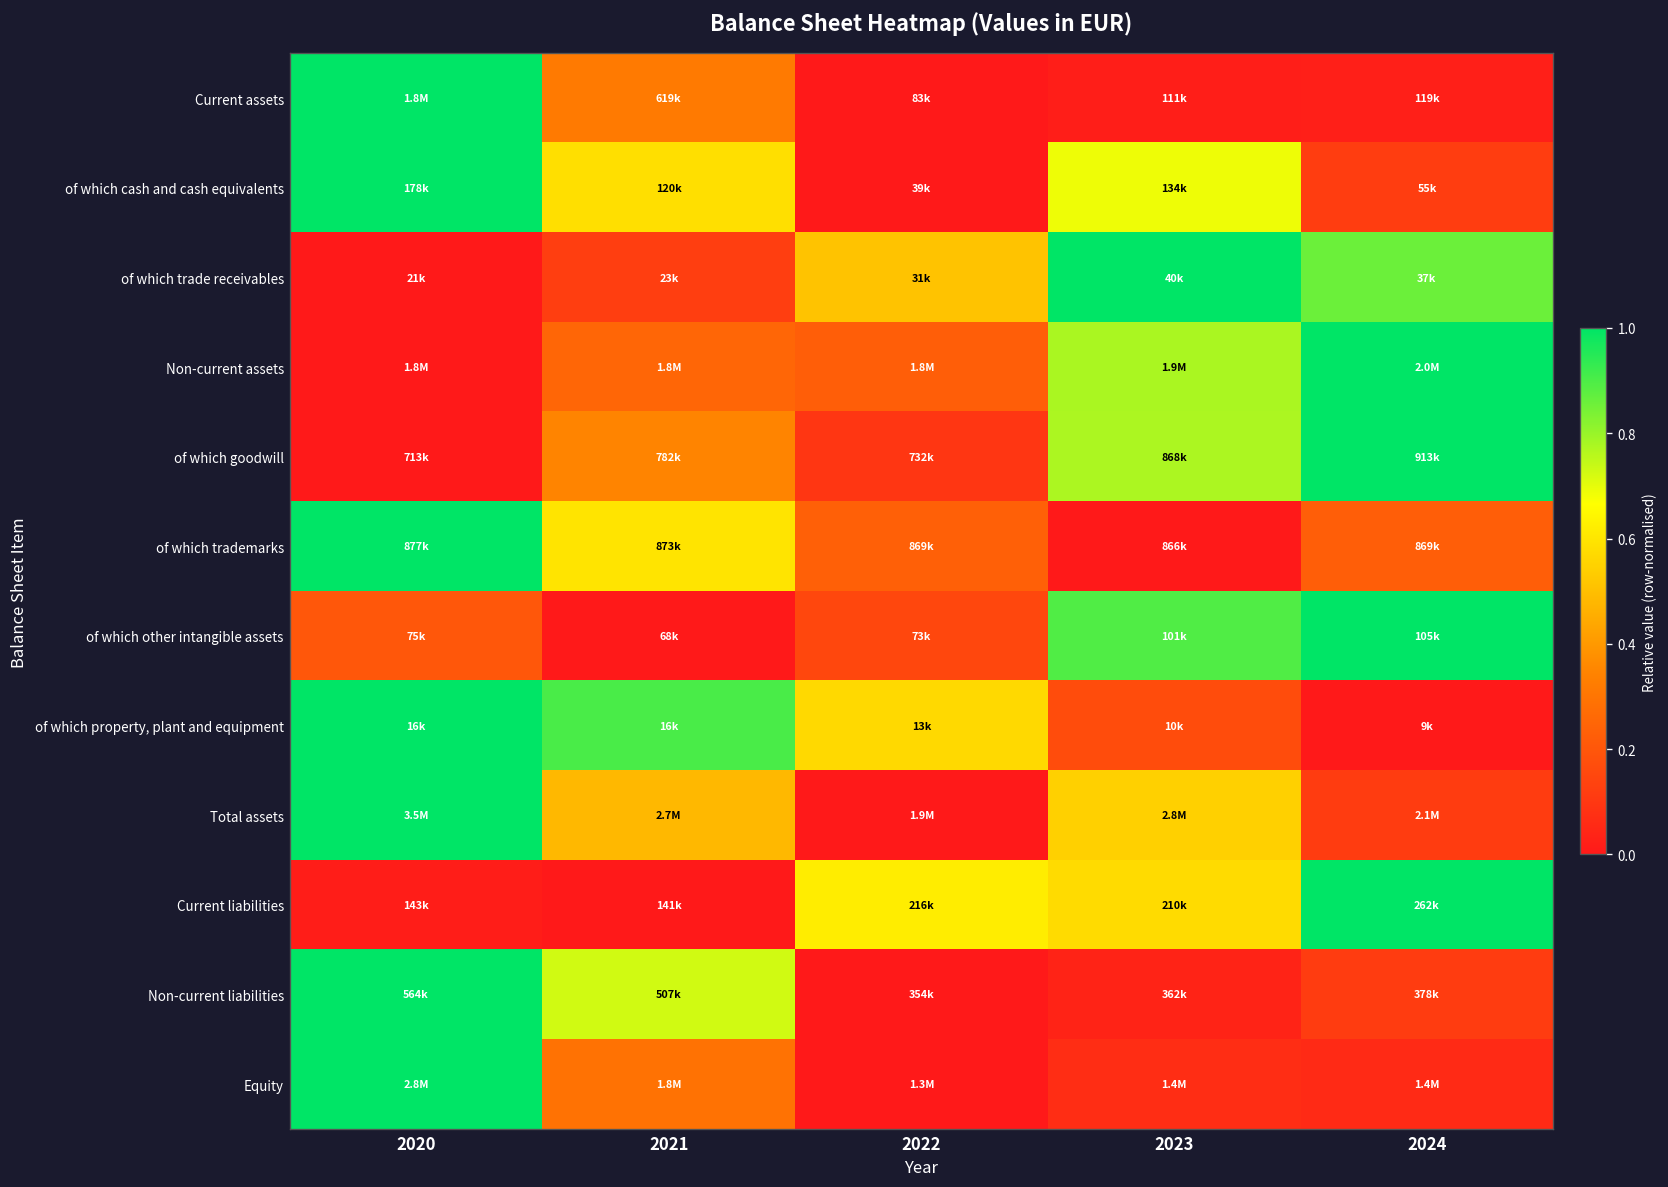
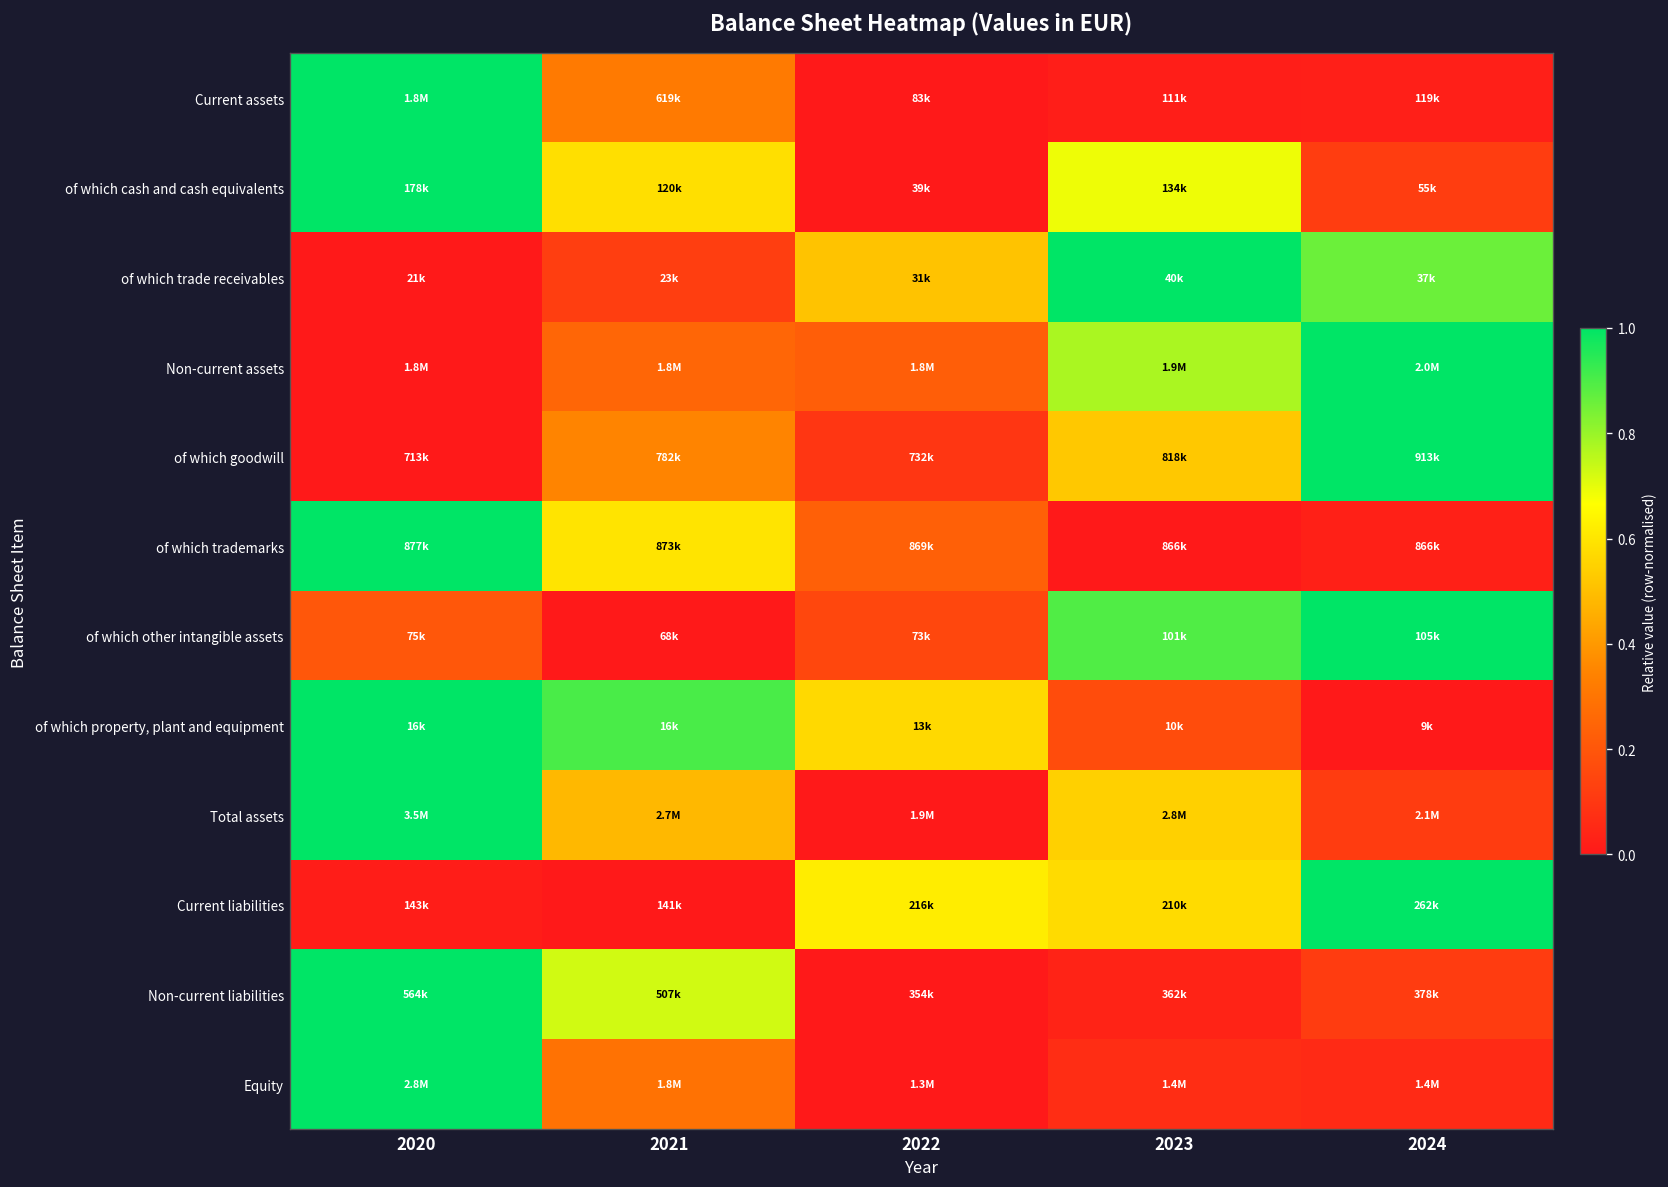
  {
    "Current assets": {
      "2020": "1.8M",
      "2021": "619k",
      "2022": "83k",
      "2023": "111k",
      "2024": "119k"
    },
    "of which cash and cash equivalents": {
      "2020": "178k",
      "2021": "120k",
      "2022": "39k",
      "2023": "134k",
      "2024": "55k"
    },
    "of which trade receivables": {
      "2020": "21k",
      "2021": "23k",
      "2022": "31k",
      "2023": "40k",
      "2024": "37k"
    },
    "Non-current assets": {
      "2020": "1.8M",
      "2021": "1.8M",
      "2022": "1.8M",
      "2023": "1.9M",
      "2024": "2.0M"
    },
    "of which goodwill": {
      "2020": "713k",
      "2021": "782k",
      "2022": "732k",
-     "2023": "868k",
+     "2023": "818k",
      "2024": "913k"
    },
    "of which trademarks": {
      "2020": "877k",
      "2021": "873k",
      "2022": "869k",
      "2023": "866k",
-     "2024": "869k"
+     "2024": "866k"
    },
    "of which other intangible assets": {
      "2020": "75k",
      "2021": "68k",
      "2022": "73k",
      "2023": "101k",
      "2024": "105k"
    },
    "of which property, plant and equipment": {
      "2020": "16k",
      "2021": "16k",
      "2022": "13k",
      "2023": "10k",
      "2024": "9k"
    },
    "Total assets": {
      "2020": "3.5M",
      "2021": "2.7M",
      "2022": "1.9M",
      "2023": "2.8M",
      "2024": "2.1M"
    },
    "Current liabilities": {
      "2020": "143k",
      "2021": "141k",
      "2022": "216k",
      "2023": "210k",
      "2024": "262k"
    },
    "Non-current liabilities": {
      "2020": "564k",
      "2021": "507k",
      "2022": "354k",
      "2023": "362k",
      "2024": "378k"
    },
    "Equity": {
      "2020": "2.8M",
      "2021": "1.8M",
      "2022": "1.3M",
      "2023": "1.4M",
      "2024": "1.4M"
    }
  }
